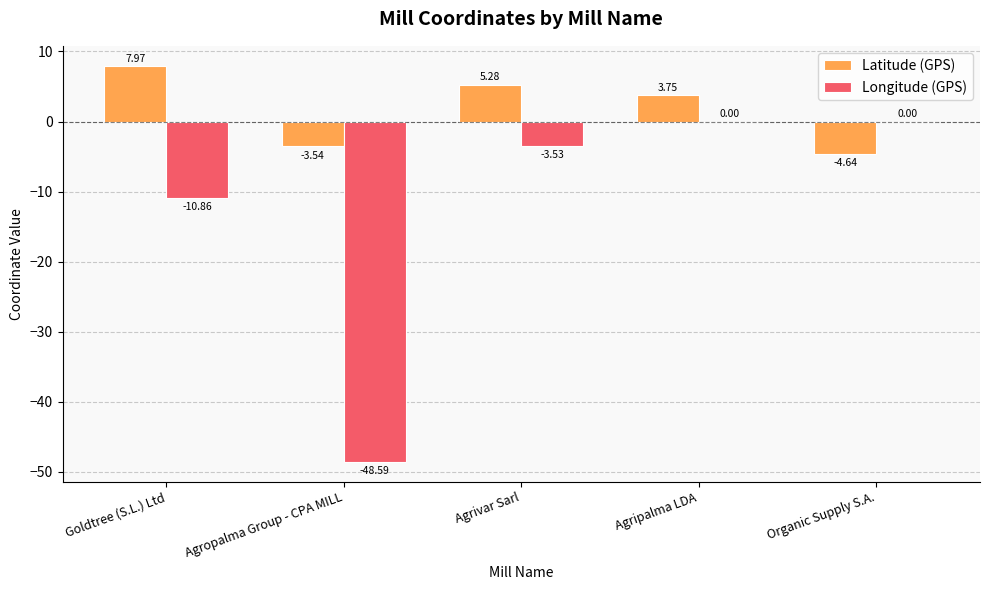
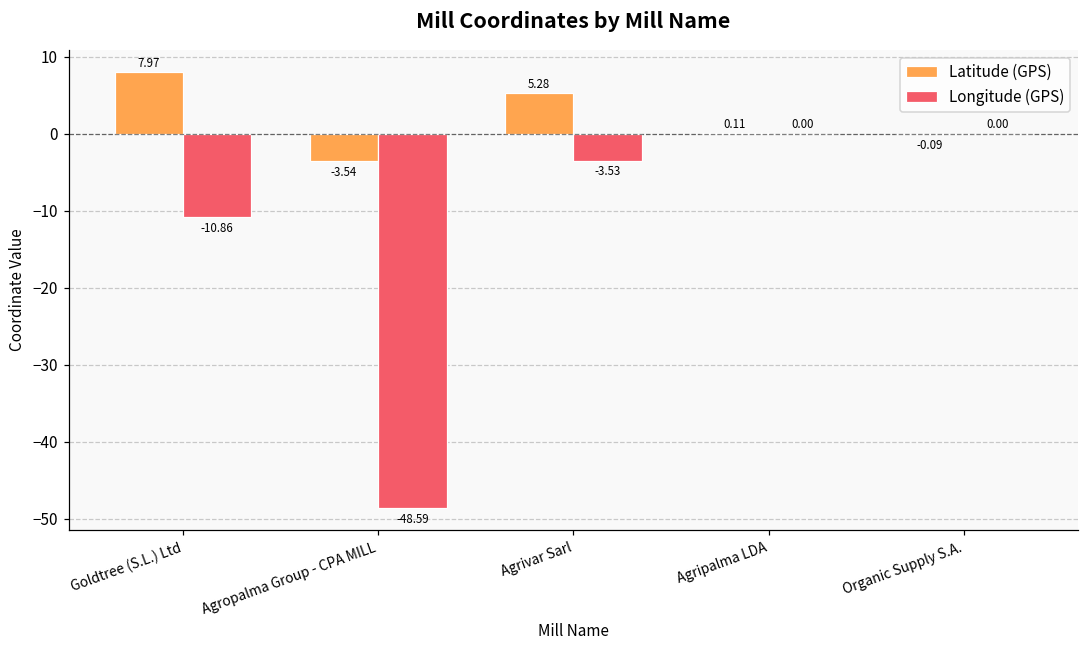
  {
    "Latitude (GPS)": {
      "Goldtree (S.L.) Ltd": 7.97,
      "Agropalma Group - CPA MILL": -3.54,
      "Agrivar Sarl": 5.28,
-     "Agripalma LDA": 3.75,
-     "Organic Supply S.A.": -4.64
+     "Agripalma LDA": 0.11,
+     "Organic Supply S.A.": -0.09
    },
    "Longitude (GPS)": {
      "Goldtree (S.L.) Ltd": -10.86,
      "Agropalma Group - CPA MILL": -48.59,
      "Agrivar Sarl": -3.53,
      "Agripalma LDA": 0.00,
      "Organic Supply S.A.": 0.00
    }
  }
